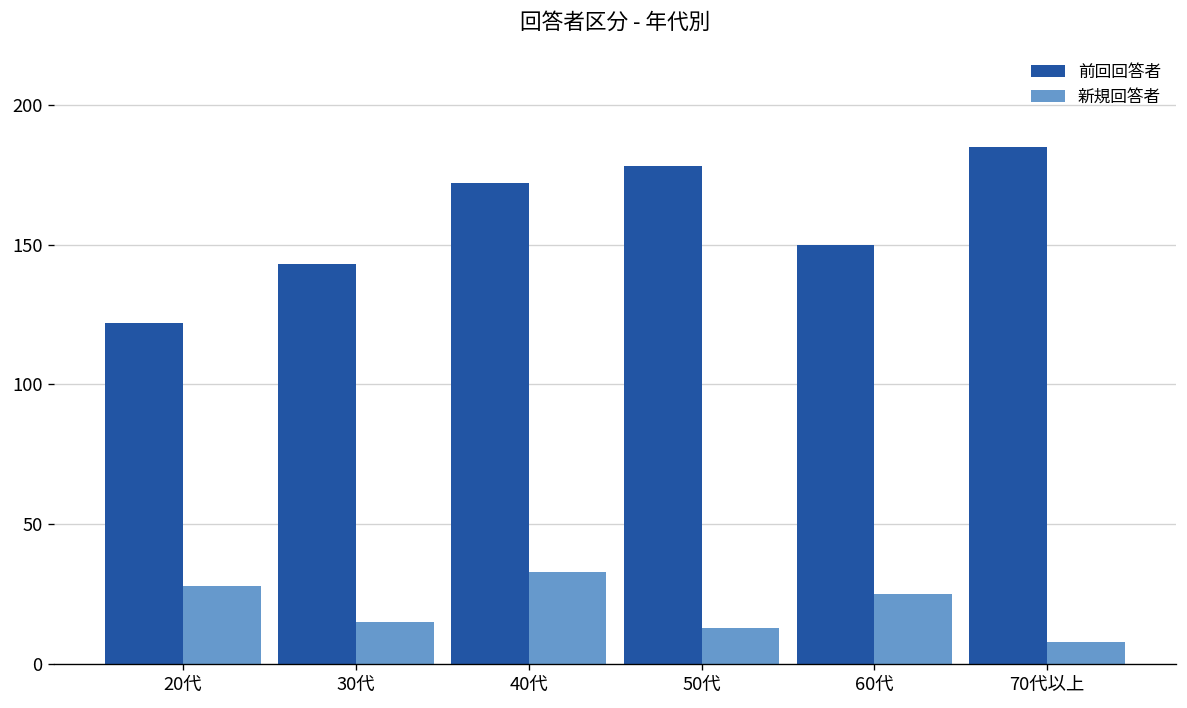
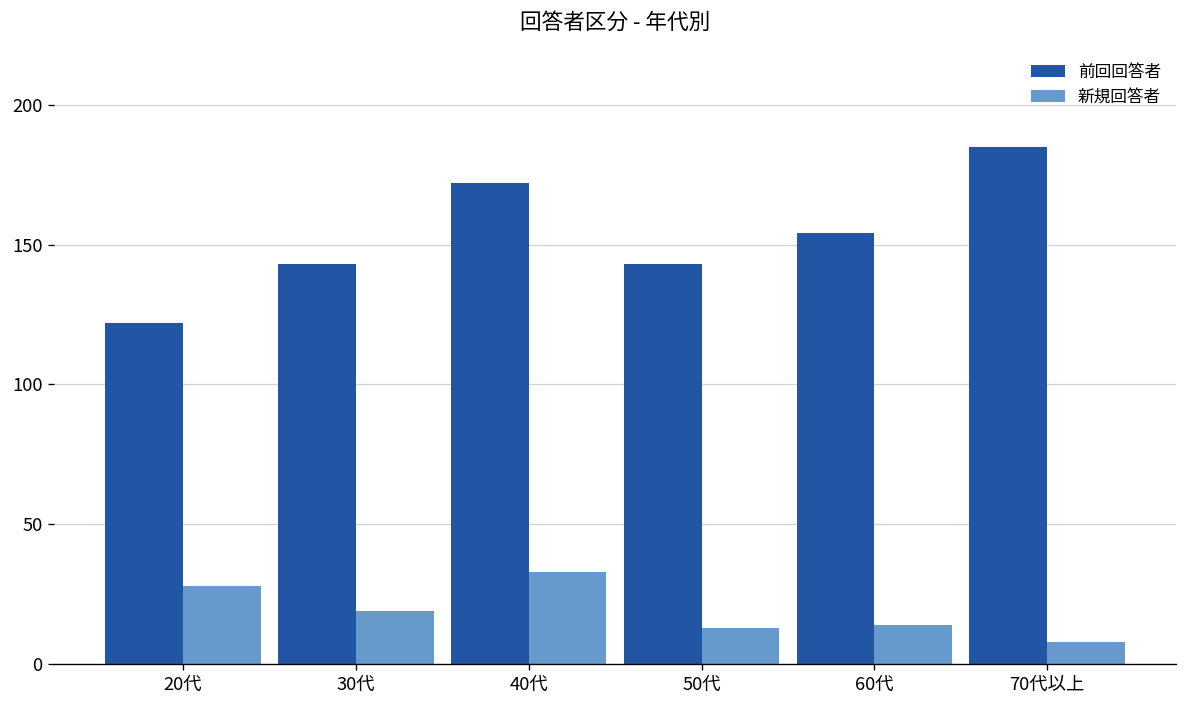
  {
    "前回回答者": {
      "20代": 122,
      "30代": 143,
      "40代": 172,
-     "50代": 178,
-     "60代": 150,
+     "50代": 143,
+     "60代": 154,
      "70代以上": 185
    },
    "新規回答者": {
      "20代": 28,
-     "30代": 15,
+     "30代": 19,
      "40代": 33,
      "50代": 13,
-     "60代": 25,
+     "60代": 14,
      "70代以上": 8
    }
  }
